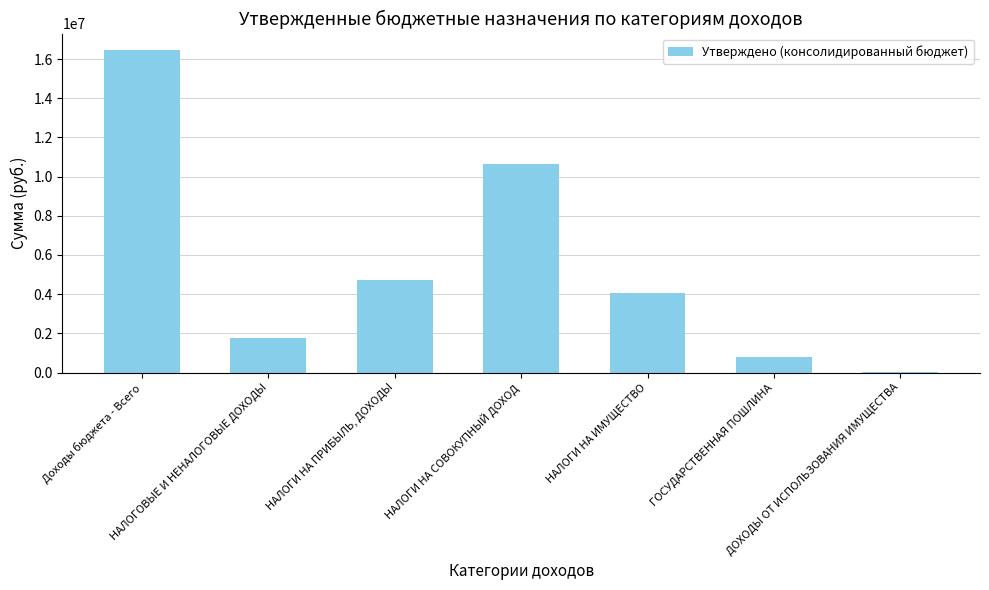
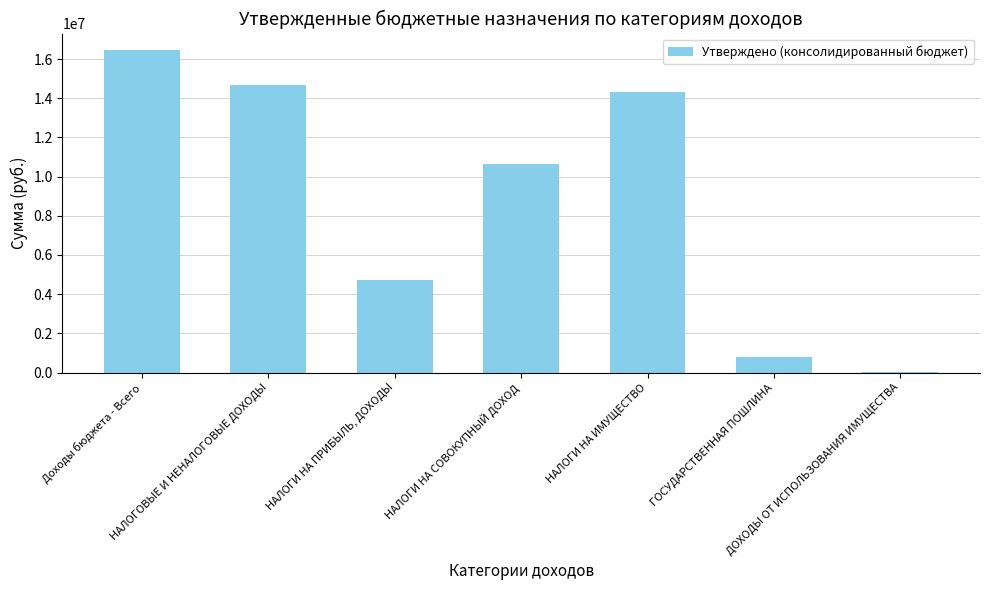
  {
    "Доходы бюджета - Всего": 16500000,
-   "НАЛОГОВЫЕ И НЕНАЛОГОВЫЕ ДОХОДЫ": 1800000,
+   "НАЛОГОВЫЕ И НЕНАЛОГОВЫЕ ДОХОДЫ": 14700000,
    "НАЛОГИ НА ПРИБЫЛЬ, ДОХОДЫ": 4700000,
    "НАЛОГИ НА СОВОКУПНЫЙ ДОХОД": 10600000,
-   "НАЛОГИ НА ИМУЩЕСТВО": 4000000,
+   "НАЛОГИ НА ИМУЩЕСТВО": 14300000,
    "ГОСУДАРСТВЕННАЯ ПОШЛИНА": 800000
  }
